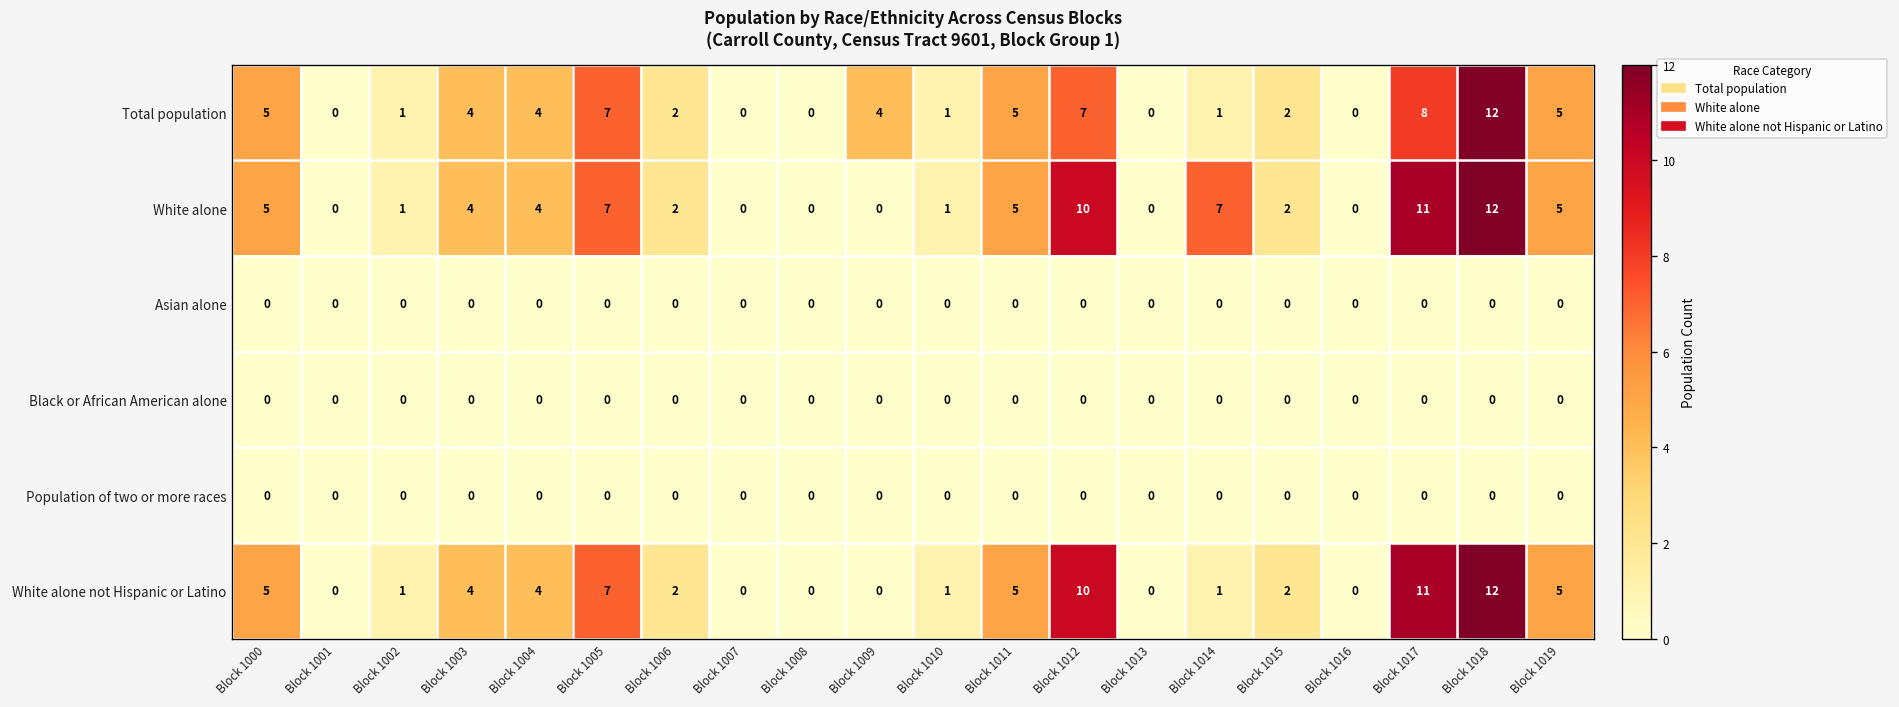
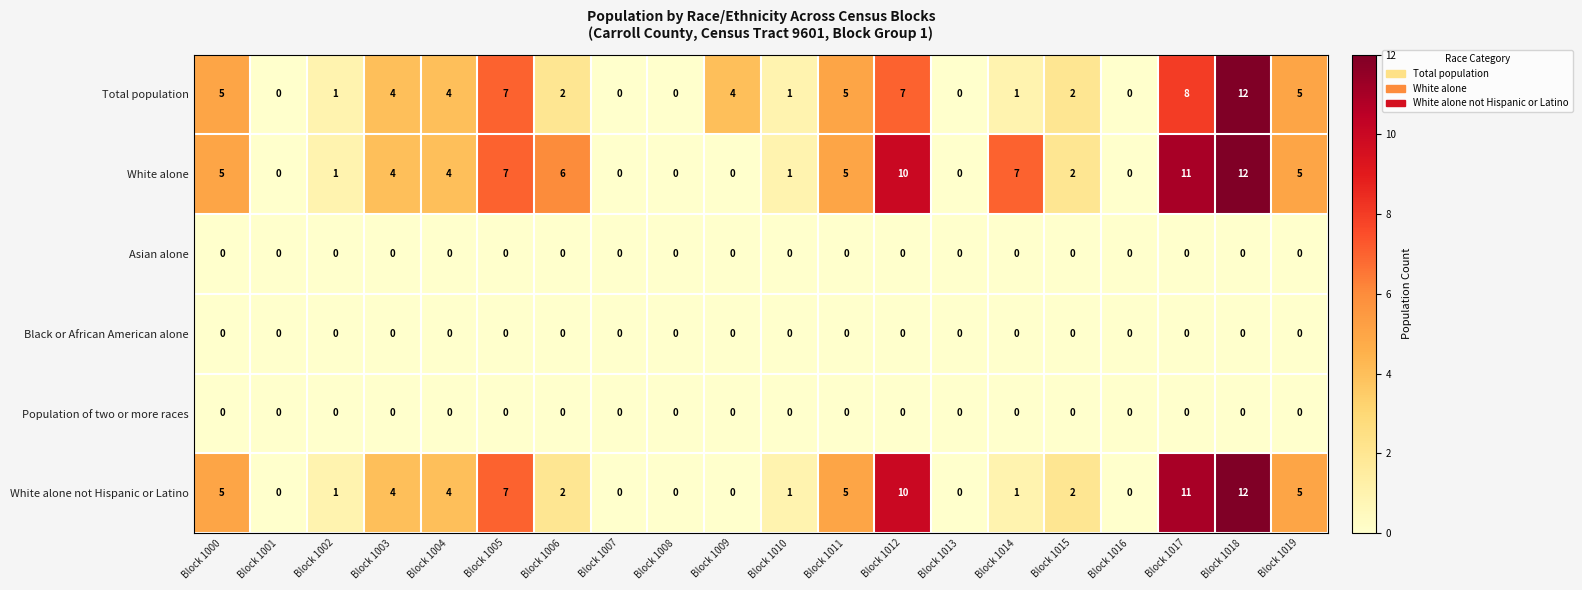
  {
    "Total population": {
      "Block 1000": 5,
      "Block 1001": 0,
      "Block 1002": 1,
      "Block 1003": 4,
      "Block 1004": 4,
      "Block 1005": 7,
      "Block 1006": 2,
      "Block 1007": 0,
      "Block 1008": 0,
      "Block 1009": 4,
      "Block 1010": 1,
      "Block 1011": 5,
      "Block 1012": 7,
      "Block 1013": 0,
      "Block 1014": 1,
      "Block 1015": 2,
      "Block 1016": 0,
      "Block 1017": 8,
      "Block 1018": 12,
      "Block 1019": 5
    },
    "White alone": {
      "Block 1000": 5,
      "Block 1001": 0,
      "Block 1002": 1,
      "Block 1003": 4,
      "Block 1004": 4,
      "Block 1005": 7,
-     "Block 1006": 2,
+     "Block 1006": 6,
      "Block 1007": 0,
      "Block 1008": 0,
      "Block 1009": 0,
      "Block 1010": 1,
      "Block 1011": 5,
      "Block 1012": 10,
      "Block 1013": 0,
      "Block 1014": 7,
      "Block 1015": 2,
      "Block 1016": 0,
      "Block 1017": 11,
      "Block 1018": 12,
      "Block 1019": 5
    },
    "Asian alone": {
      "Block 1000": 0,
      "Block 1001": 0,
      "Block 1002": 0,
      "Block 1003": 0,
      "Block 1004": 0,
      "Block 1005": 0,
      "Block 1006": 0,
      "Block 1007": 0,
      "Block 1008": 0,
      "Block 1009": 0,
      "Block 1010": 0,
      "Block 1011": 0,
      "Block 1012": 0,
      "Block 1013": 0,
      "Block 1014": 0,
      "Block 1015": 0,
      "Block 1016": 0,
      "Block 1017": 0,
      "Block 1018": 0,
      "Block 1019": 0
    },
    "Black or African American alone": {
      "Block 1000": 0,
      "Block 1001": 0,
      "Block 1002": 0,
      "Block 1003": 0,
      "Block 1004": 0,
      "Block 1005": 0,
      "Block 1006": 0,
      "Block 1007": 0,
      "Block 1008": 0,
      "Block 1009": 0,
      "Block 1010": 0,
      "Block 1011": 0,
      "Block 1012": 0,
      "Block 1013": 0,
      "Block 1014": 0,
      "Block 1015": 0,
      "Block 1016": 0,
      "Block 1017": 0,
      "Block 1018": 0,
      "Block 1019": 0
    },
    "Population of two or more races": {
      "Block 1000": 0,
      "Block 1001": 0,
      "Block 1002": 0,
      "Block 1003": 0,
      "Block 1004": 0,
      "Block 1005": 0,
      "Block 1006": 0,
      "Block 1007": 0,
      "Block 1008": 0,
      "Block 1009": 0,
      "Block 1010": 0,
      "Block 1011": 0,
      "Block 1012": 0,
      "Block 1013": 0,
      "Block 1014": 0,
      "Block 1015": 0,
      "Block 1016": 0,
      "Block 1017": 0,
      "Block 1018": 0,
      "Block 1019": 0
    },
    "White alone not Hispanic or Latino": {
      "Block 1000": 5,
      "Block 1001": 0,
      "Block 1002": 1,
      "Block 1003": 4,
      "Block 1004": 4,
      "Block 1005": 7,
      "Block 1006": 2,
      "Block 1007": 0,
      "Block 1008": 0,
      "Block 1009": 0,
      "Block 1010": 1,
      "Block 1011": 5,
      "Block 1012": 10,
      "Block 1013": 0,
      "Block 1014": 1,
      "Block 1015": 2,
      "Block 1016": 0,
      "Block 1017": 11,
      "Block 1018": 12,
      "Block 1019": 5
    }
  }
